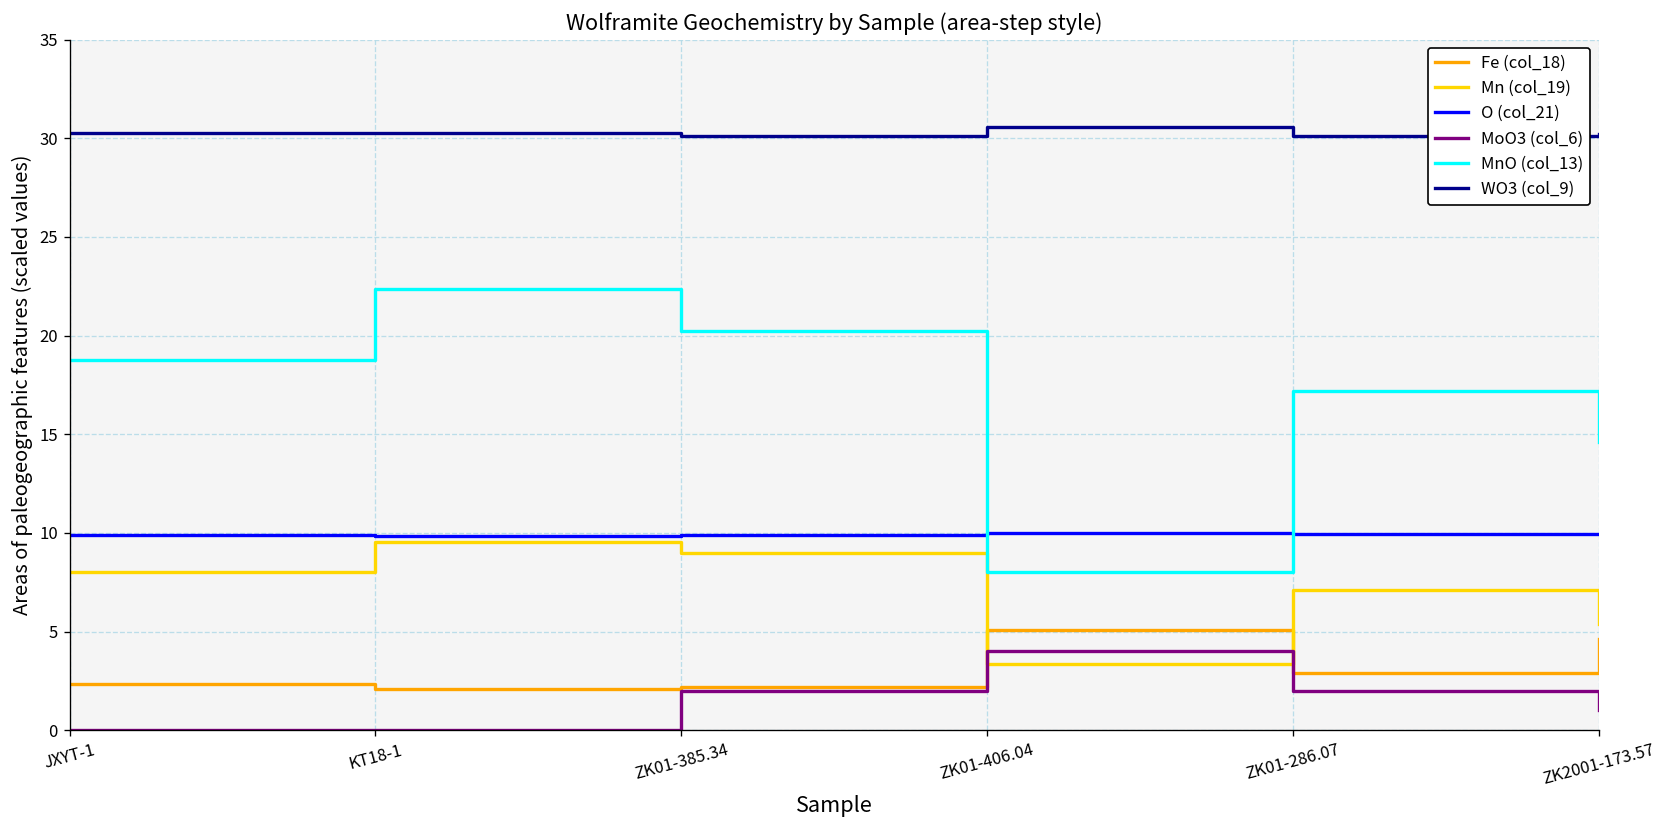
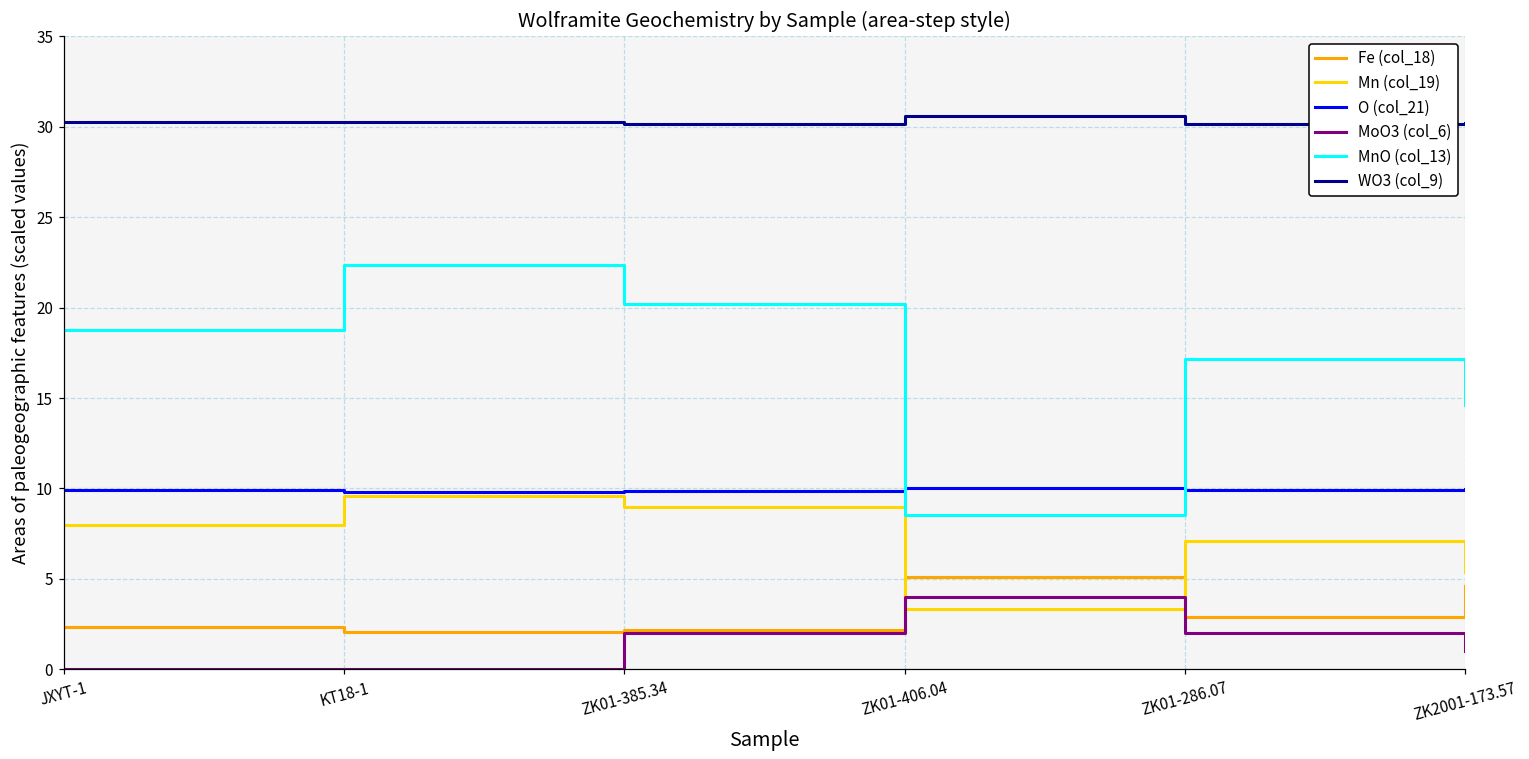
  {
    "O (col_21)": {
      "JXYT-1": 9.9,
      "KT18-1": 9.8,
      "ZK01-385.34": 9.9,
      "ZK01-406.04": 10.0,
      "ZK01-286.07": 9.9,
      "ZK2001-173.57": 10.0
    },
    "MoO3 (col_6)": {
      "JXYT-1": 0.0,
      "KT18-1": 0.0,
      "ZK01-385.34": 2.0,
      "ZK01-406.04": 4.0,
      "ZK01-286.07": 2.0,
      "ZK2001-173.57": 1.0
    },
    "MnO (col_13)": {
      "JXYT-1": 18.8,
      "KT18-1": 22.4,
      "ZK01-385.34": 20.2,
-     "ZK01-406.04": 8.0,
+     "ZK01-406.04": 8.5,
      "ZK01-286.07": 17.2,
      "ZK2001-173.57": 14.6
    },
    "WO3 (col_9)": {
      "JXYT-1": 30.3,
      "KT18-1": 30.2,
      "ZK01-385.34": 30.1,
      "ZK01-406.04": 30.6,
      "ZK01-286.07": 30.1,
      "ZK2001-173.57": 30.2
    }
  }
